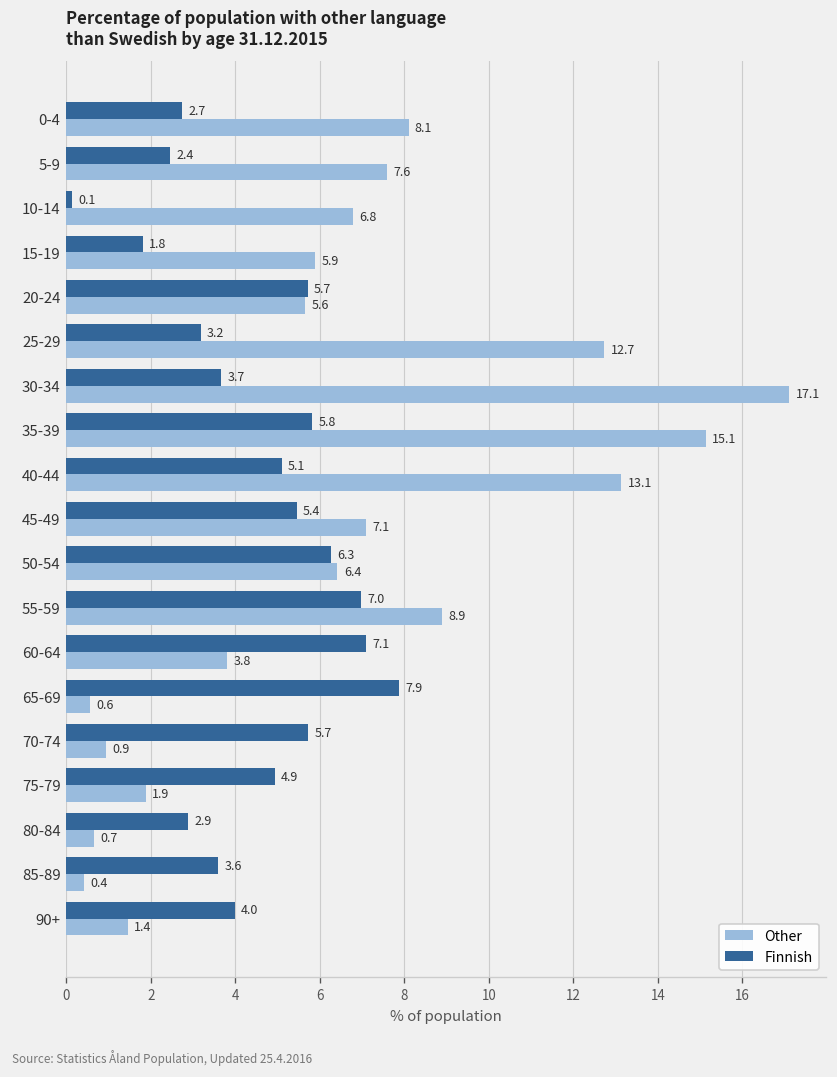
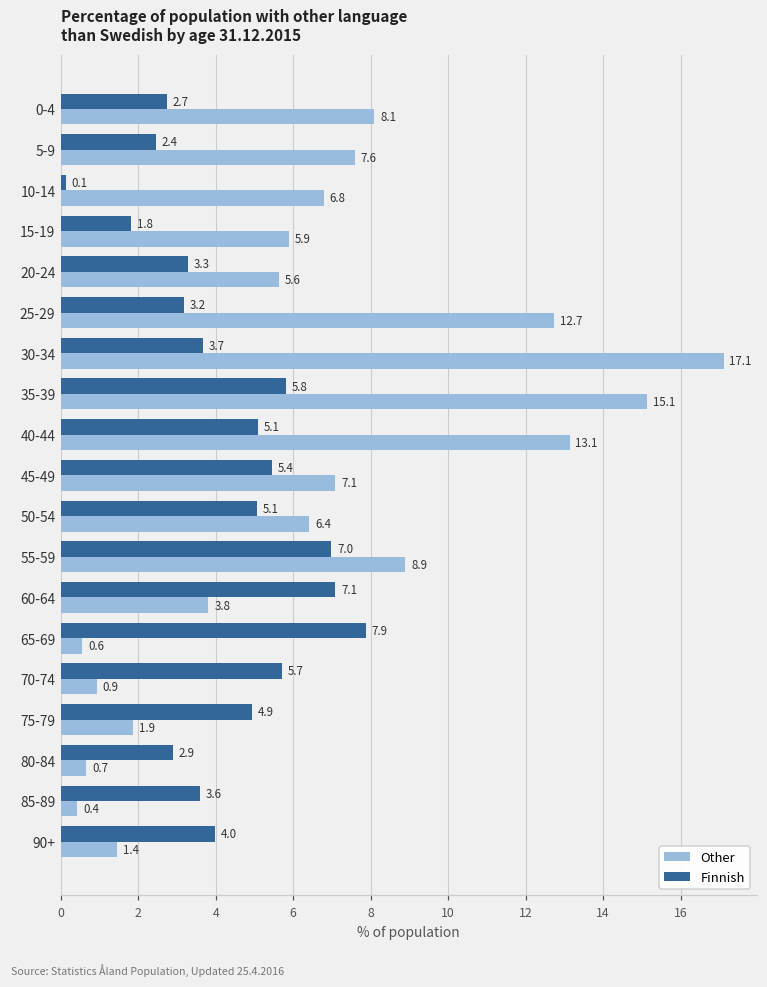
  {
    "Other": {
      "0-4": 8.1,
      "5-9": 7.6,
      "10-14": 6.8,
      "15-19": 5.9,
      "20-24": 5.6,
      "25-29": 12.7,
      "30-34": 17.1,
      "35-39": 15.1,
      "40-44": 13.1,
      "45-49": 7.1,
      "50-54": 6.4,
      "55-59": 8.9,
      "60-64": 3.8,
      "65-69": 0.6,
      "70-74": 0.9,
      "75-79": 1.9,
      "80-84": 0.7,
      "85-89": 0.4,
      "90+": 1.4
    },
    "Finnish": {
      "0-4": 2.7,
      "5-9": 2.4,
      "10-14": 0.1,
      "15-19": 1.8,
-     "20-24": 5.7,
+     "20-24": 3.3,
      "25-29": 3.2,
      "30-34": 3.7,
      "35-39": 5.8,
      "40-44": 5.1,
      "45-49": 5.4,
-     "50-54": 6.3,
+     "50-54": 5.1,
      "55-59": 7.0,
      "60-64": 7.1,
      "65-69": 7.9,
      "70-74": 5.7,
      "75-79": 4.9,
      "80-84": 2.9,
      "85-89": 3.6,
      "90+": 4.0
    }
  }
